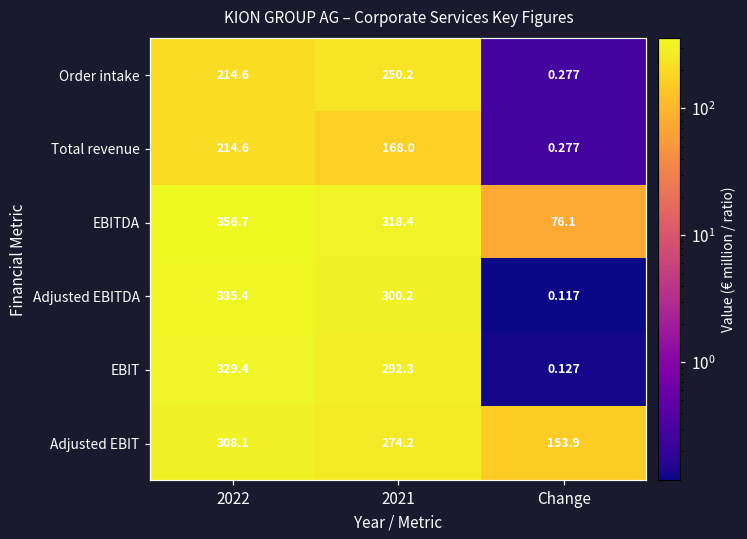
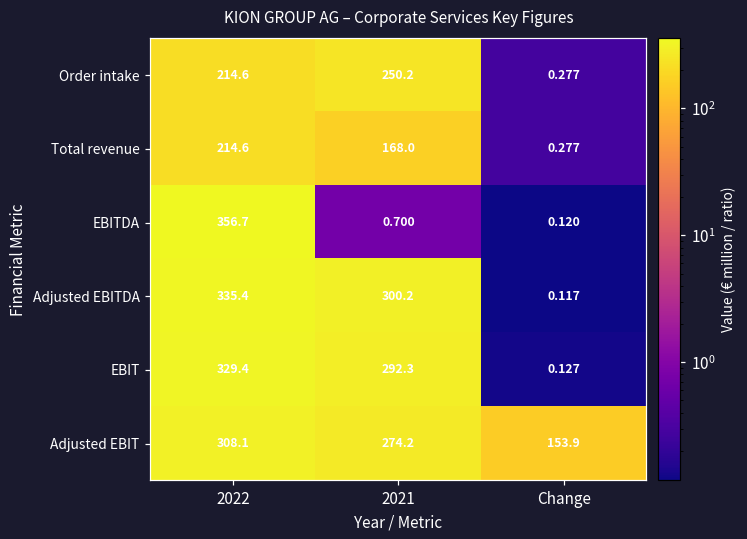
  {
    "Order intake": {
      "2022": 214.6,
      "2021": 250.2,
      "Change": 0.277
    },
    "Total revenue": {
      "2022": 214.6,
      "2021": 168.0,
      "Change": 0.277
    },
    "EBITDA": {
      "2022": 356.7,
-     "2021": 318.4,
-     "Change": 76.1
+     "2021": 0.700,
+     "Change": 0.120
    },
    "Adjusted EBITDA": {
      "2022": 335.4,
      "2021": 300.2,
      "Change": 0.117
    },
    "EBIT": {
      "2022": 329.4,
      "2021": 292.3,
      "Change": 0.127
    },
    "Adjusted EBIT": {
      "2022": 308.1,
      "2021": 274.2,
      "Change": 153.9
    }
  }
